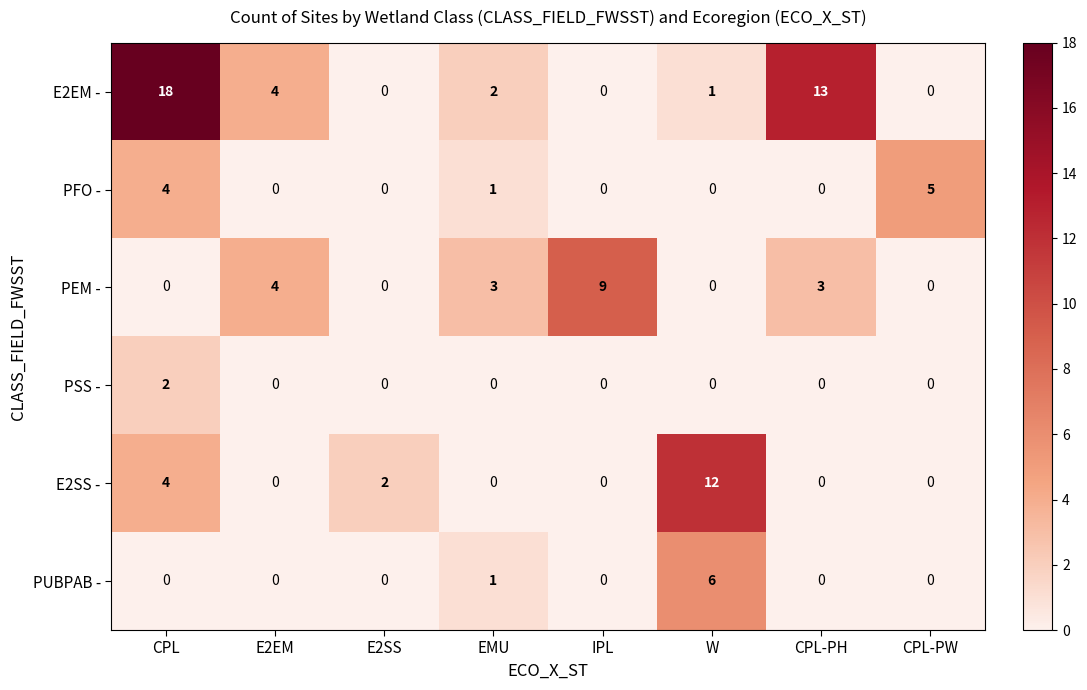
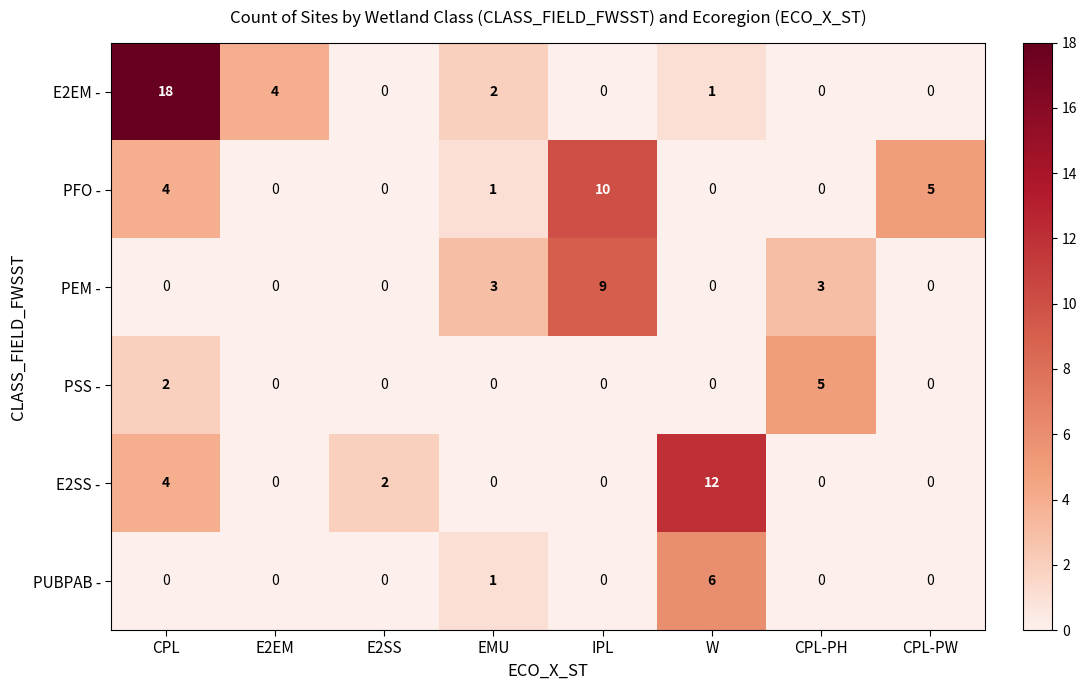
  {
    "E2EM -": {
      "CPL": 18,
      "E2EM": 4,
      "E2SS": 0,
      "EMU": 2,
      "IPL": 0,
      "W": 1,
-     "CPL-PH": 13,
+     "CPL-PH": 0,
      "CPL-PW": 0
    },
    "PFO -": {
      "CPL": 4,
      "E2EM": 0,
      "E2SS": 0,
      "EMU": 1,
-     "IPL": 0,
+     "IPL": 10,
      "W": 0,
      "CPL-PH": 0,
      "CPL-PW": 5
    },
    "PEM -": {
      "CPL": 0,
-     "E2EM": 4,
+     "E2EM": 0,
      "E2SS": 0,
      "EMU": 3,
      "IPL": 9,
      "W": 0,
      "CPL-PH": 3,
      "CPL-PW": 0
    },
    "PSS -": {
      "CPL": 2,
      "E2EM": 0,
      "E2SS": 0,
      "EMU": 0,
      "IPL": 0,
      "W": 0,
-     "CPL-PH": 0,
+     "CPL-PH": 5,
      "CPL-PW": 0
    },
    "E2SS -": {
      "CPL": 4,
      "E2EM": 0,
      "E2SS": 2,
      "EMU": 0,
      "IPL": 0,
      "W": 12,
      "CPL-PH": 0,
      "CPL-PW": 0
    },
    "PUBPAB -": {
      "CPL": 0,
      "E2EM": 0,
      "E2SS": 0,
      "EMU": 1,
      "IPL": 0,
      "W": 6,
      "CPL-PH": 0,
      "CPL-PW": 0
    }
  }
